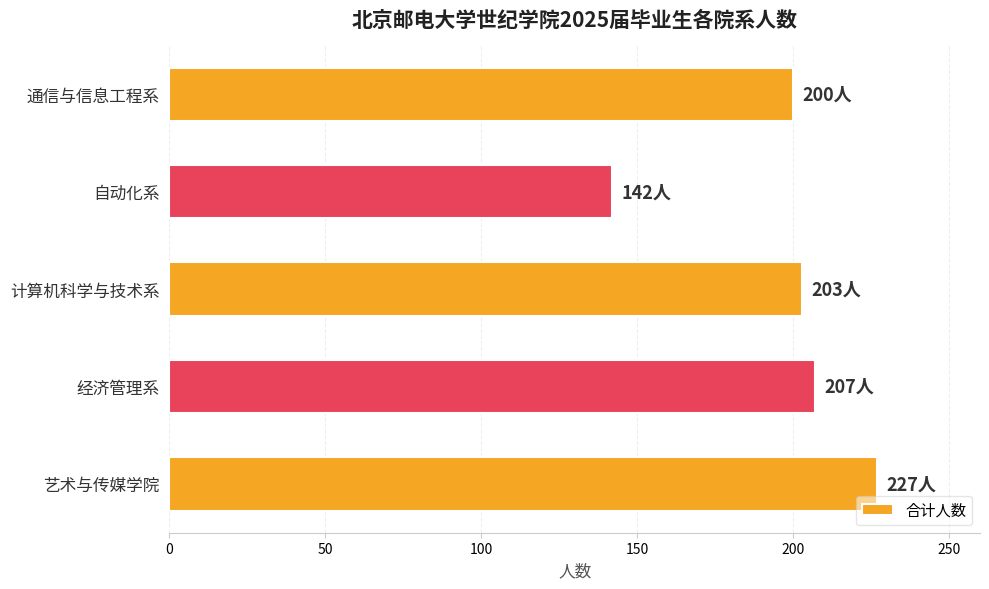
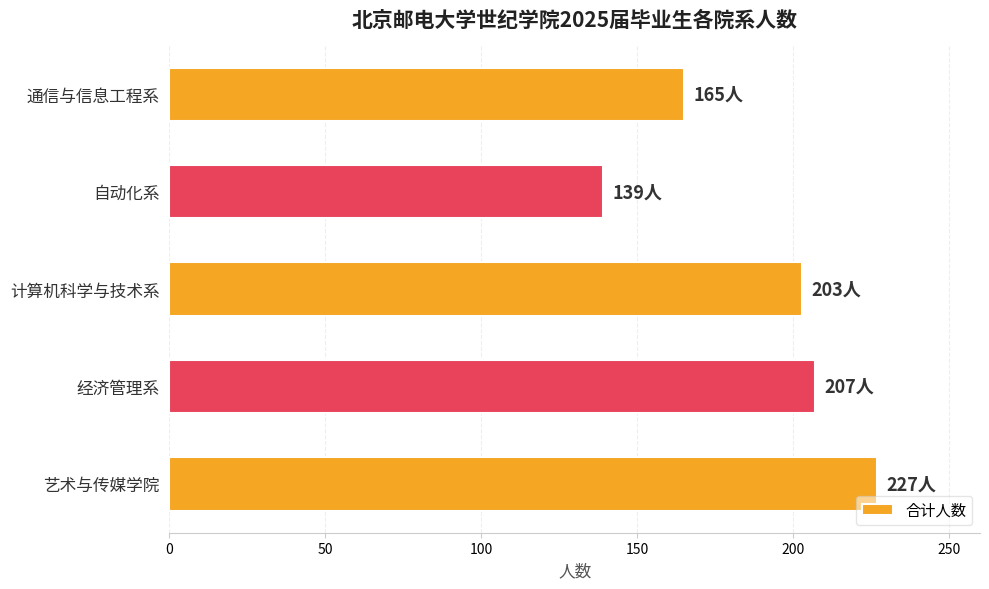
  {
-   "通信与信息工程系": "200人",
-   "自动化系": "142人",
+   "通信与信息工程系": "165人",
+   "自动化系": "139人",
    "计算机科学与技术系": "203人",
    "经济管理系": "207人",
    "艺术与传媒学院": "227人"
  }
